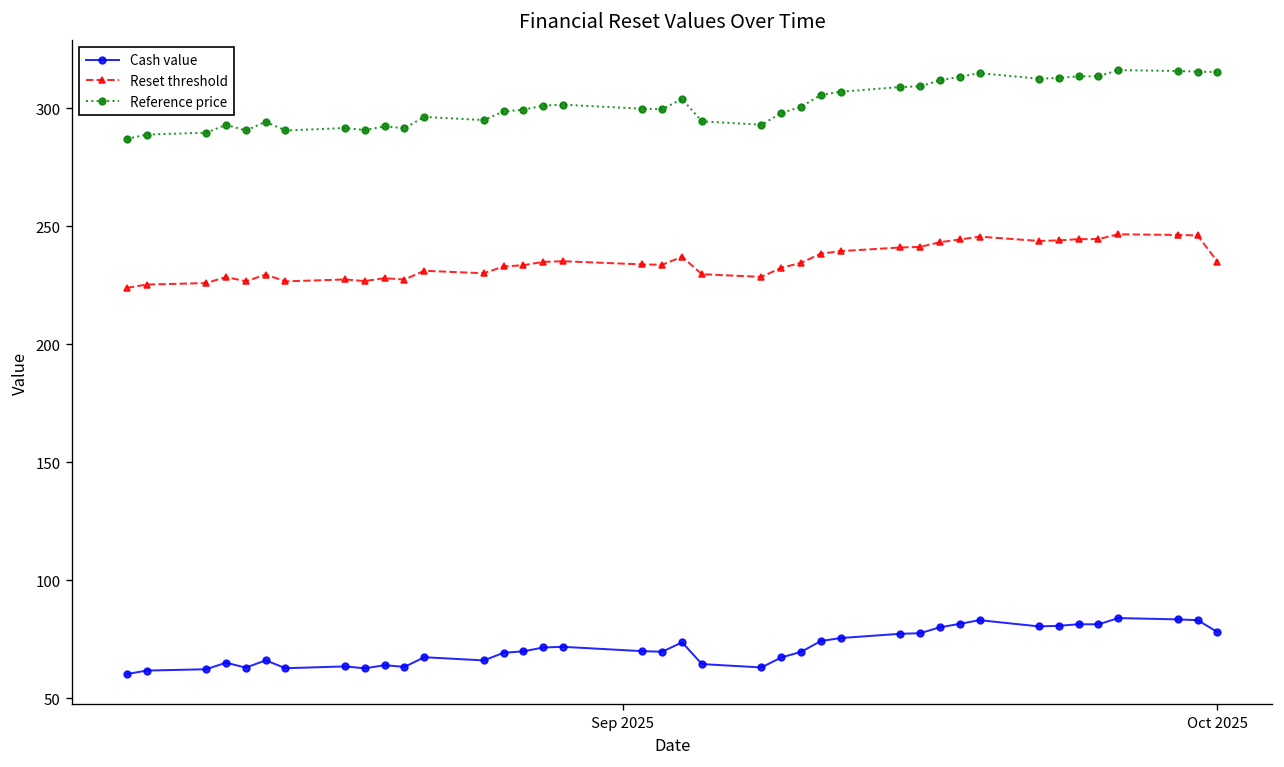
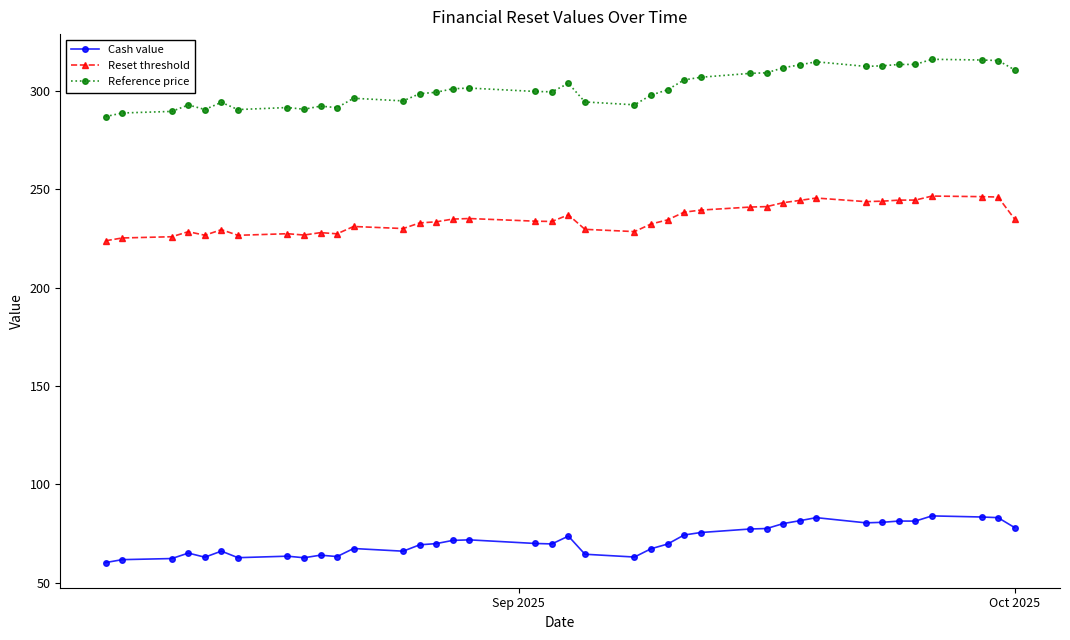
  {
    "Cash value": {
      "Oct 2025": 78
    },
    "Reset threshold": {
      "Oct 2025": 235
    },
    "Reference price": {
-     "Oct 2025": 315
+     "Oct 2025": 311
    }
  }
